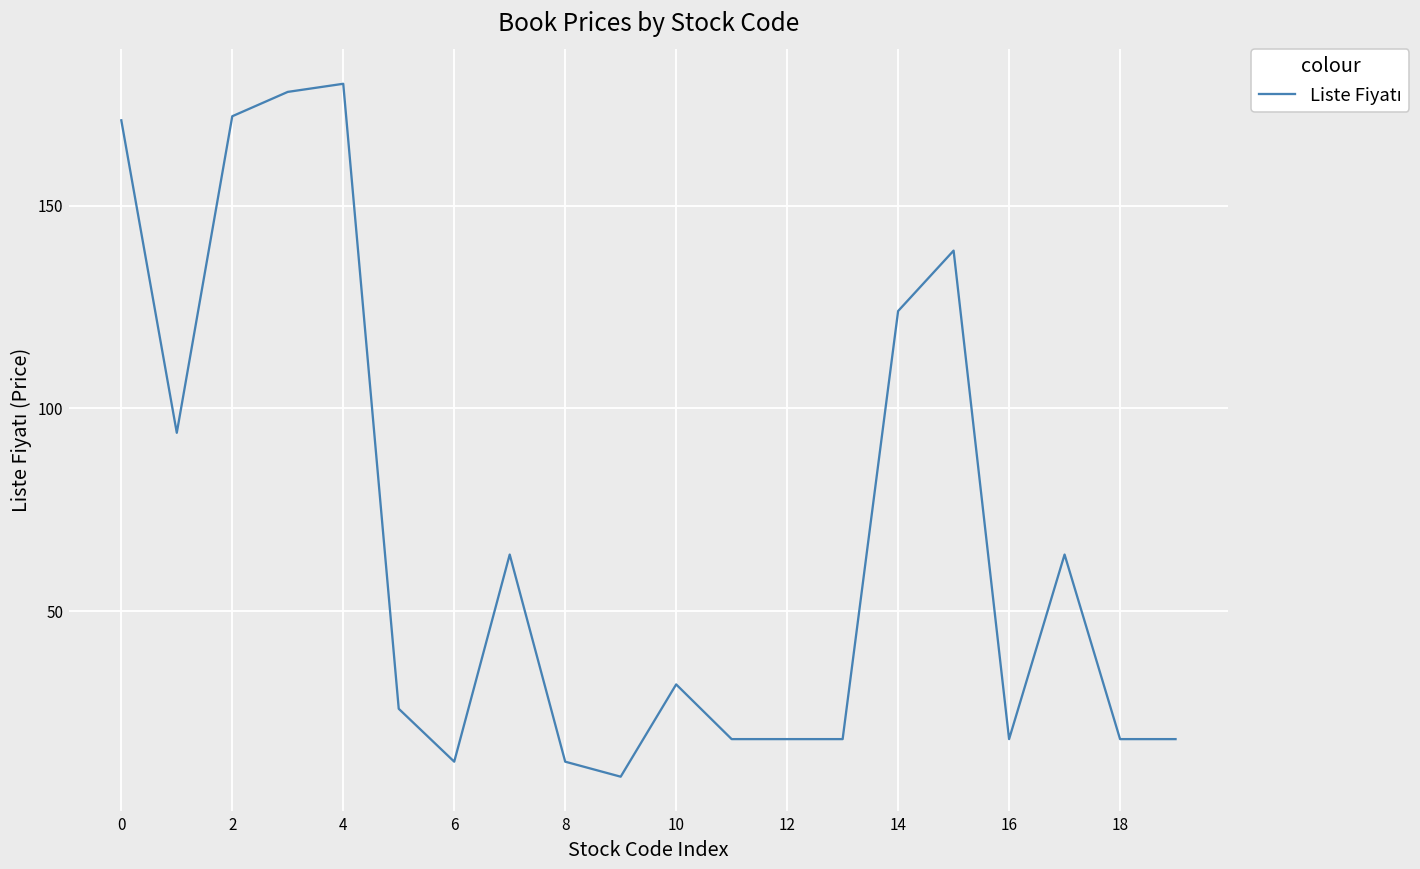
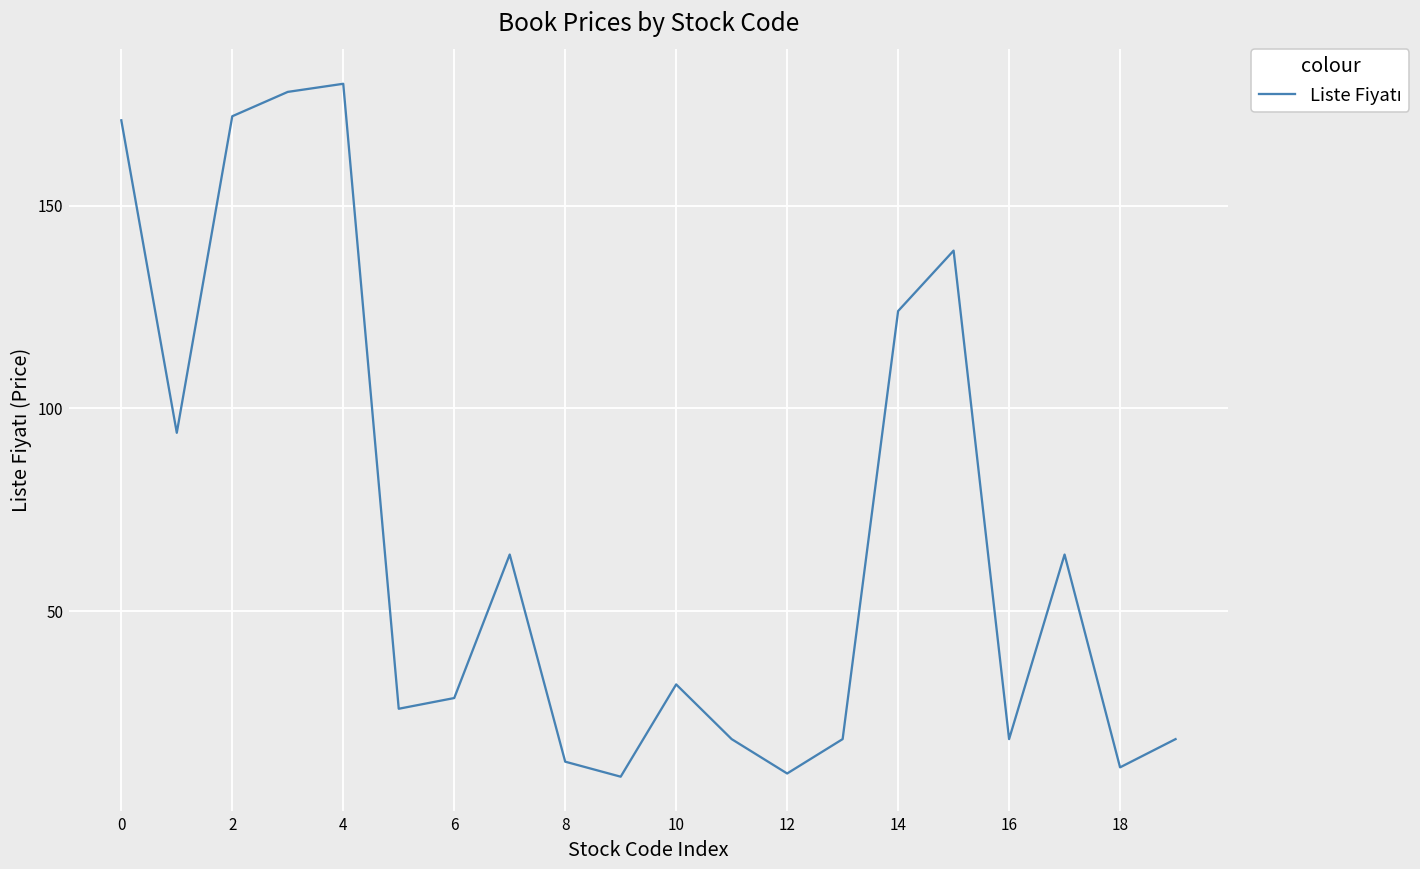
  {
    "0": 171,
    "2": 172,
    "4": 180,
-   "6": 13,
+   "6": 29,
    "8": 13,
    "10": 32,
-   "12": 19,
+   "12": 10,
    "14": 124,
    "16": 19,
-   "18": 19
+   "18": 12
  }
